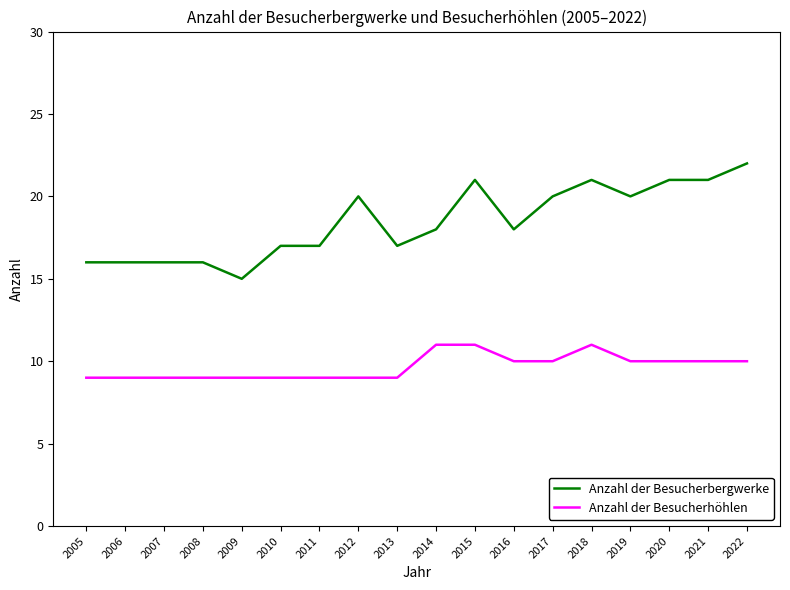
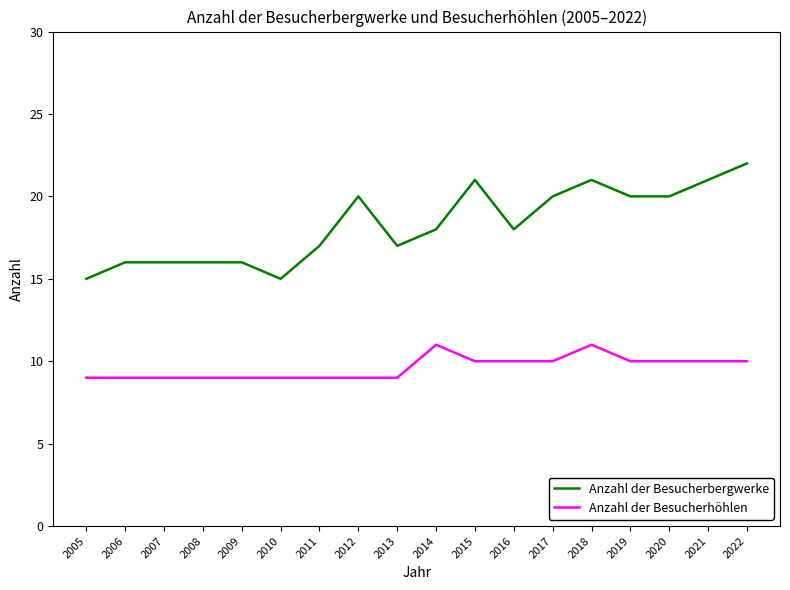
  {
    "Anzahl der Besucherbergwerke": {
-     "2005": 16,
+     "2005": 15,
      "2006": 16,
      "2007": 16,
      "2008": 16,
-     "2009": 15,
-     "2010": 17,
+     "2009": 16,
+     "2010": 15,
      "2011": 17,
      "2012": 20,
      "2013": 17,
      "2014": 18,
      "2015": 21,
      "2016": 18,
      "2017": 20,
      "2018": 21,
      "2019": 20,
-     "2020": 21,
+     "2020": 20,
      "2021": 21,
      "2022": 22
    },
    "Anzahl der Besucherhöhlen": {
      "2005": 9,
      "2006": 9,
      "2007": 9,
      "2008": 9,
      "2009": 9,
      "2010": 9,
      "2011": 9,
      "2012": 9,
      "2013": 9,
      "2014": 11,
-     "2015": 11,
+     "2015": 10,
      "2016": 10,
      "2017": 10,
      "2018": 11,
      "2019": 10,
      "2020": 10,
      "2021": 10,
      "2022": 10
    }
  }
